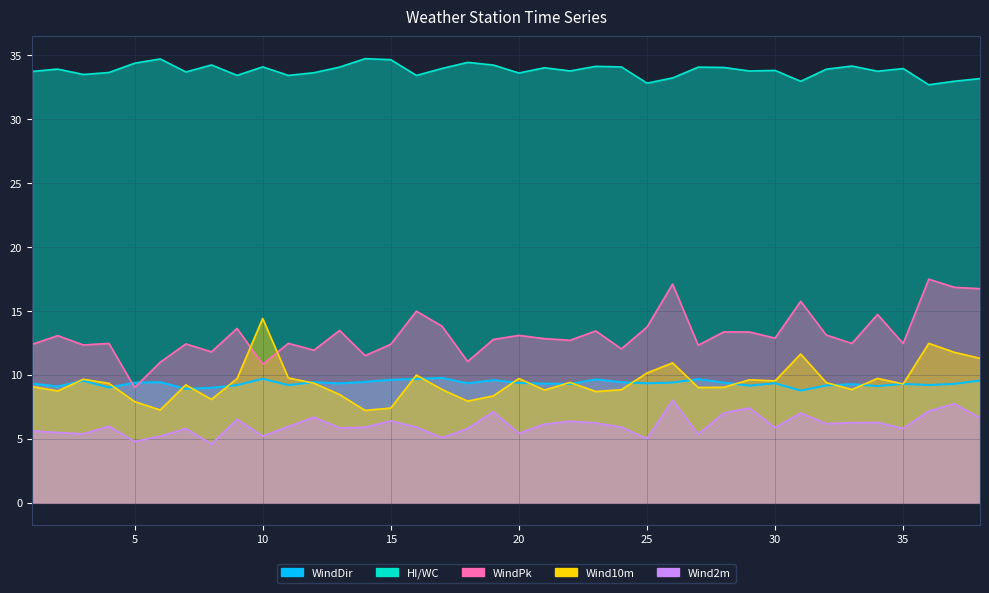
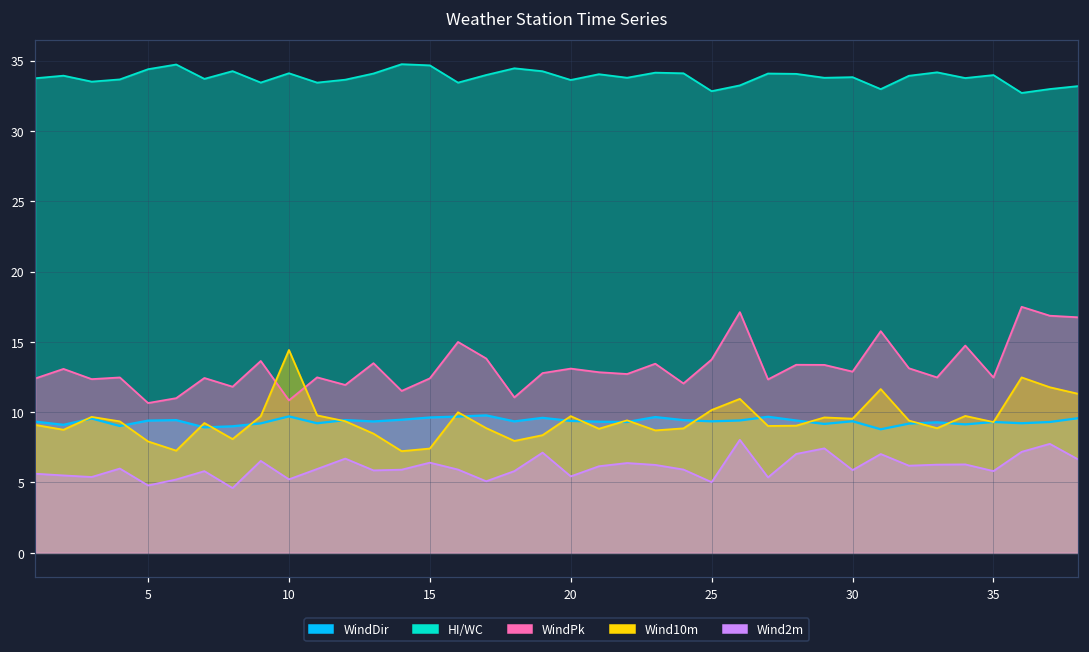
  {
    "WindDir": {
      "5": 9.4,
      "10": 9.7,
      "15": 9.6,
      "20": 9.4,
      "25": 9.3
    },
    "HI/WC": {
      "5": 34.4,
      "10": 34.1,
      "15": 34.7,
      "20": 33.6,
      "25": 32.8,
      "30": 33.8,
      "35": 34.0
    },
    "WindPk": {
-     "5": 9.0,
+     "5": 10.7,
      "10": 10.8,
      "15": 12.4,
      "20": 13.1,
      "25": 13.7,
      "30": 12.9,
      "35": 12.5
    },
    "Wind10m": {
      "5": 7.9,
      "10": 14.4,
      "15": 7.4,
      "20": 9.7,
      "25": 10.2
    },
    "Wind2m": {
      "5": 4.8,
      "10": 5.2,
      "15": 6.4,
      "20": 5.4,
      "25": 5.0,
      "30": 5.9,
      "35": 5.8
    }
  }
